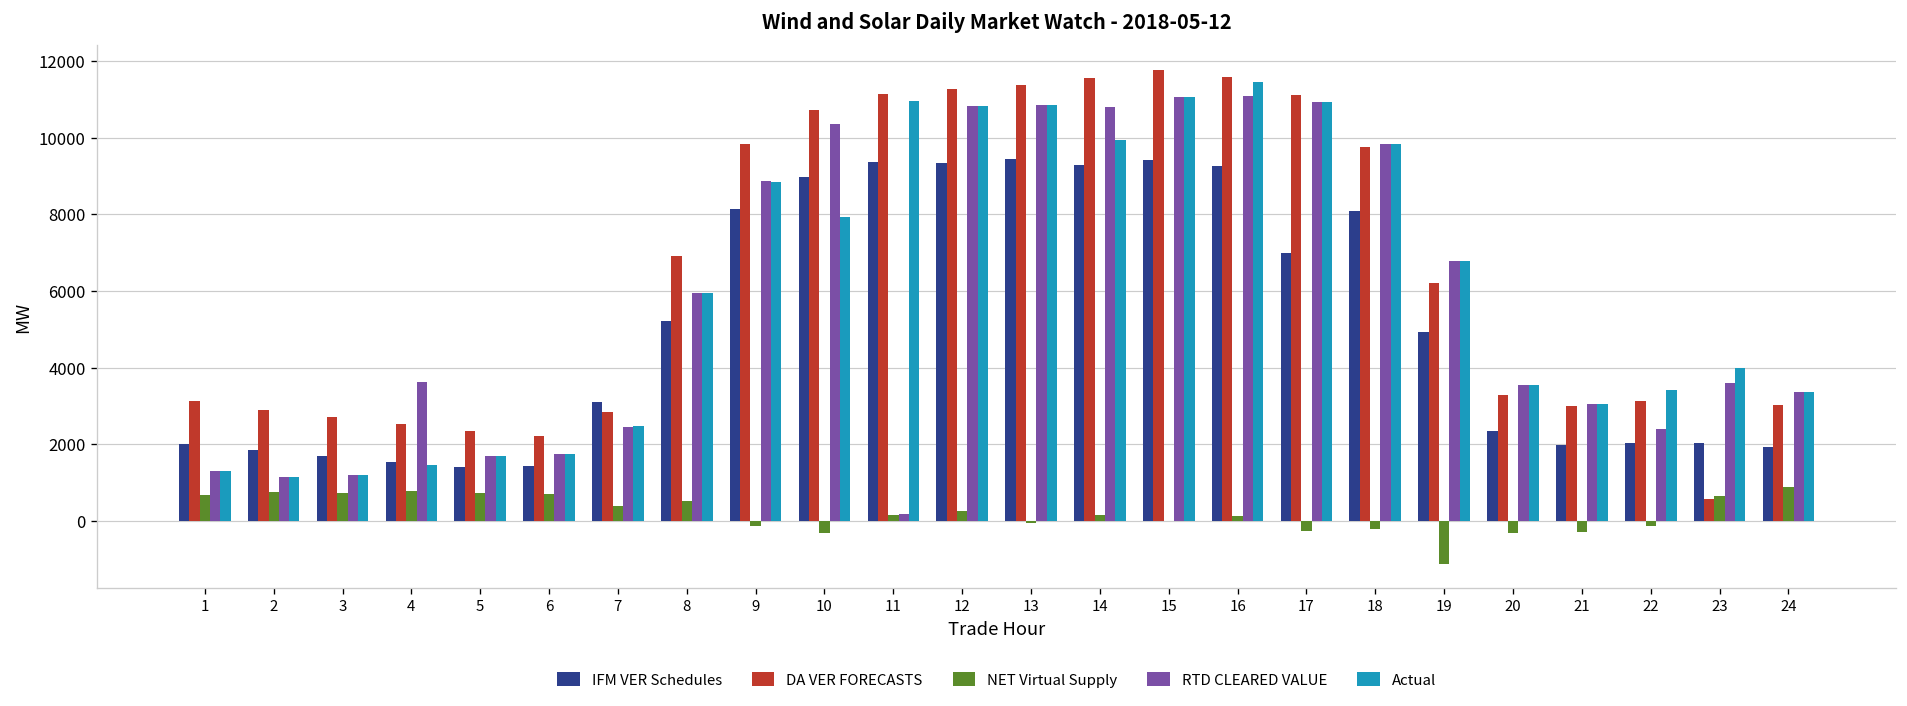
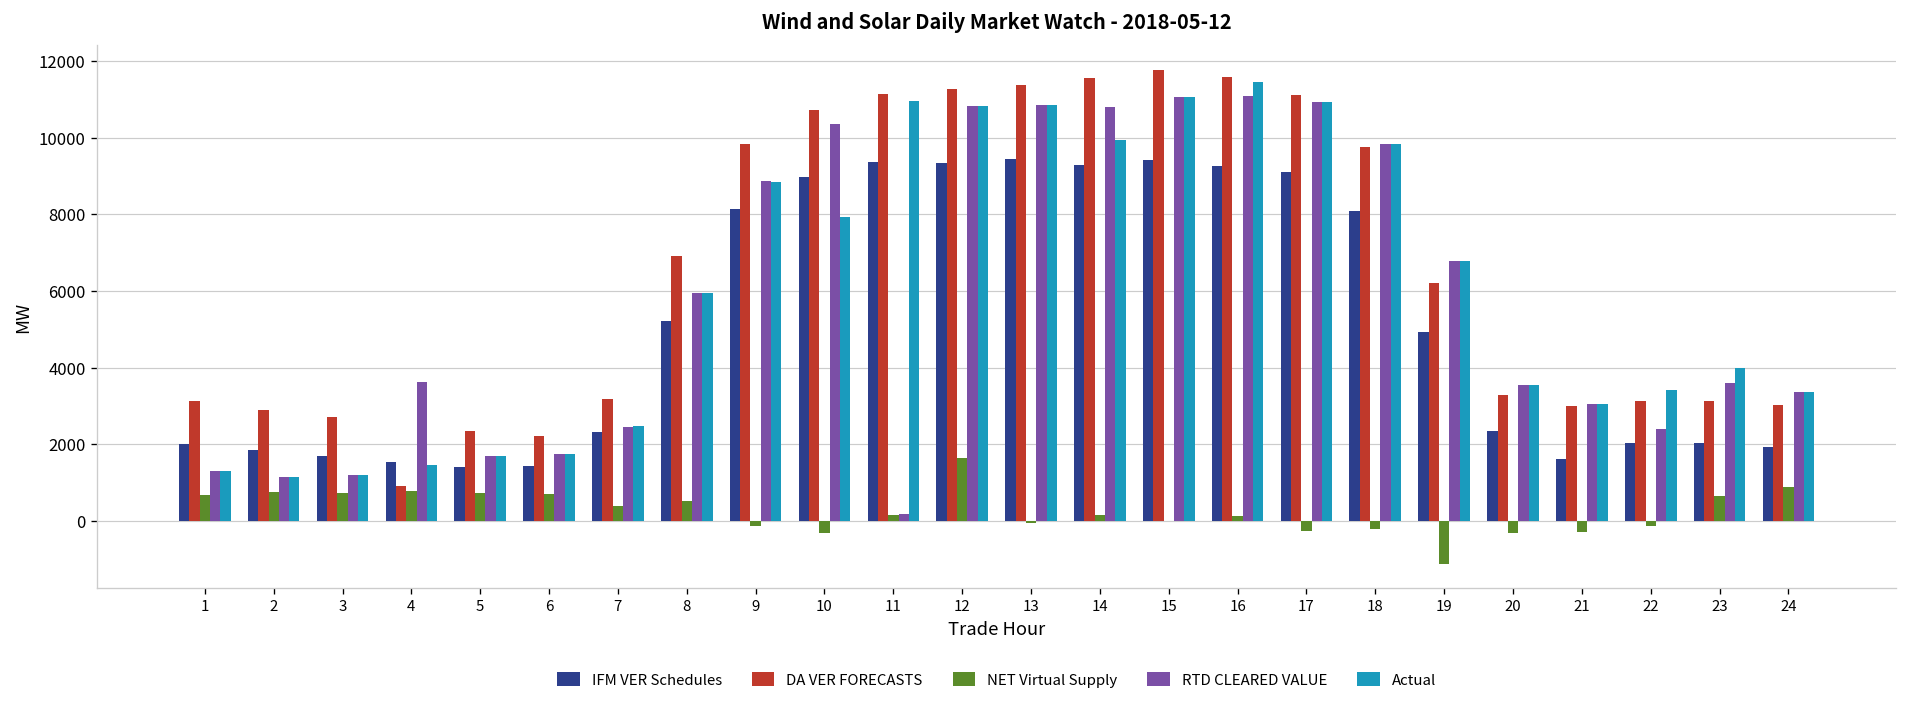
  {
    "IFM VER Schedules": {
      "1": 2000,
      "2": 1800,
      "3": 1700,
      "4": 1600,
      "5": 1400,
      "6": 1400,
-     "7": 3100,
+     "7": 2300,
      "8": 5200,
      "9": 8100,
      "10": 9000,
      "11": 9400,
      "12": 9300,
      "13": 9400,
      "14": 9300,
      "15": 9400,
      "16": 9300,
-     "17": 7000,
+     "17": 9100,
      "18": 8100,
      "19": 4900,
      "20": 2400,
-     "21": 2000,
+     "21": 1600,
      "22": 2000,
      "23": 2000,
      "24": 1900
    },
    "DA VER FORECASTS": {
      "1": 3100,
      "2": 2900,
      "3": 2700,
-     "4": 2500,
+     "4": 900,
      "5": 2400,
      "6": 2200,
-     "7": 2900,
+     "7": 3200,
      "8": 6900,
      "9": 9800,
      "10": 10700,
      "11": 11100,
      "12": 11300,
      "13": 11400,
      "14": 11600,
      "15": 11800,
      "16": 11600,
      "17": 11100,
      "18": 9800,
      "19": 6200,
      "20": 3300,
      "21": 3000,
      "22": 3100,
-     "23": 600,
+     "23": 3100,
      "24": 3000
    },
    "NET Virtual Supply": {
      "1": 700,
      "2": 700,
      "3": 700,
      "4": 800,
      "5": 700,
      "6": 700,
      "7": 400,
      "8": 500,
      "9": -100,
      "10": -300,
      "11": 200,
-     "12": 300,
+     "12": 1600,
      "14": 100,
      "16": 100,
      "17": -300,
      "18": -200,
      "19": -1100,
      "20": -300,
      "21": -300,
      "22": -100,
      "23": 700,
      "24": 900
    },
    "RTD CLEARED VALUE": {
      "1": 1300,
      "2": 1100,
      "3": 1200,
      "4": 3600,
      "5": 1700,
      "6": 1700,
      "7": 2500,
      "8": 6000,
      "9": 8900,
      "10": 10400,
      "11": 200,
      "12": 10800,
      "13": 10900,
      "14": 10800,
      "15": 11100,
      "16": 11100,
      "17": 10900,
      "18": 9800,
      "19": 6800,
      "20": 3600,
      "21": 3100,
      "22": 2400,
      "23": 3600,
      "24": 3400
    },
    "Actual": {
      "1": 1300,
      "2": 1100,
      "3": 1200,
      "4": 1500,
      "5": 1700,
      "6": 1700,
      "7": 2500,
      "8": 5900,
      "9": 8800,
      "10": 7900,
      "11": 10900,
      "12": 10800,
      "13": 10900,
      "14": 9900,
      "15": 11000,
      "16": 11500,
      "17": 10900,
      "18": 9800,
      "19": 6800,
      "20": 3600,
      "21": 3100,
      "22": 3400,
      "23": 4000,
      "24": 3400
    }
  }
